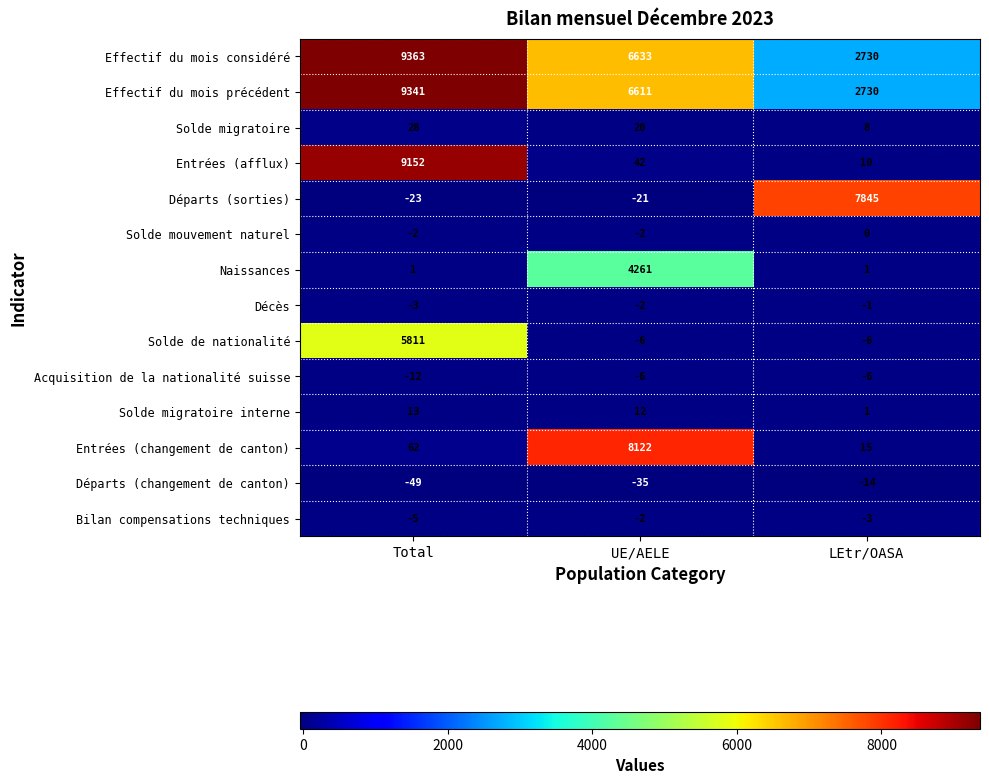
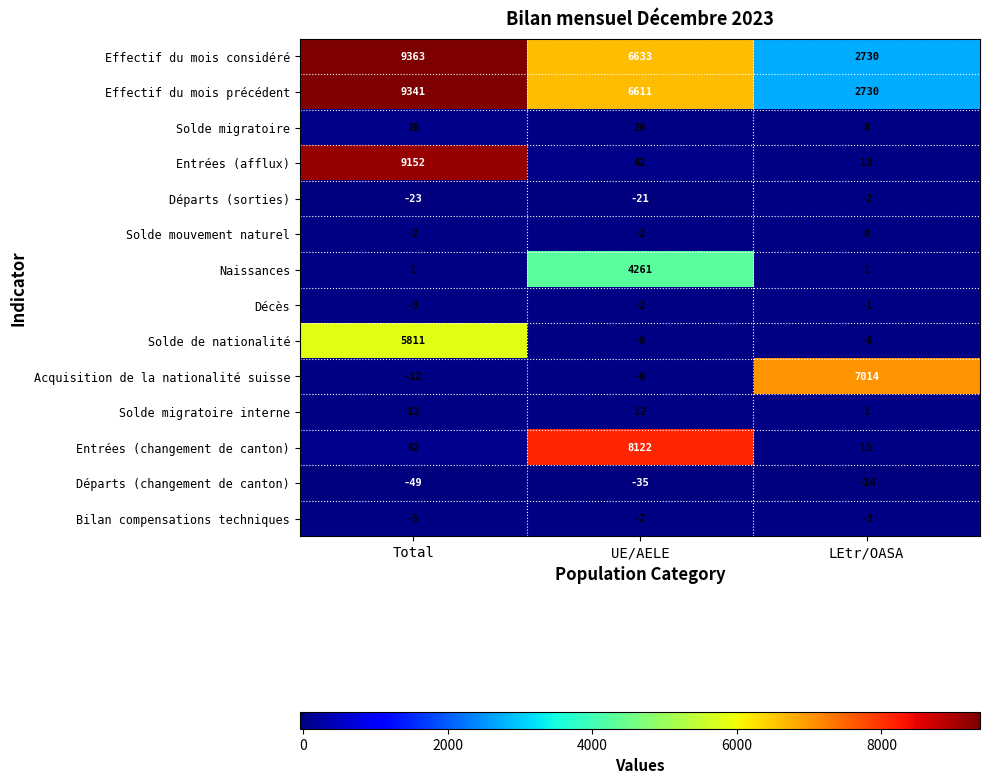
  {
    "Effectif du mois considéré": {
      "Total": 9363,
      "UE/AELE": 6633,
      "LEtr/OASA": 2730
    },
    "Effectif du mois précédent": {
      "Total": 9341,
      "UE/AELE": 6611,
      "LEtr/OASA": 2730
    },
    "Solde migratoire": {
      "Total": 28,
      "UE/AELE": 20,
      "LEtr/OASA": 8
    },
    "Entrées (afflux)": {
      "Total": 9152,
      "UE/AELE": 42,
      "LEtr/OASA": 10
    },
    "Départs (sorties)": {
      "Total": -23,
      "UE/AELE": -21,
-     "LEtr/OASA": 7845
+     "LEtr/OASA": -2
    },
    "Solde mouvement naturel": {
      "Total": -2,
      "UE/AELE": -2,
      "LEtr/OASA": 0
    },
    "Naissances": {
      "Total": 1,
      "UE/AELE": 4261,
      "LEtr/OASA": 1
    },
    "Décès": {
      "Total": -3,
      "UE/AELE": -2,
      "LEtr/OASA": -1
    },
    "Solde de nationalité": {
      "Total": 5811,
      "UE/AELE": -6,
      "LEtr/OASA": -6
    },
    "Acquisition de la nationalité suisse": {
      "Total": -12,
      "UE/AELE": -6,
-     "LEtr/OASA": -6
+     "LEtr/OASA": 7014
    },
    "Solde migratoire interne": {
      "Total": 13,
      "UE/AELE": 12,
      "LEtr/OASA": 1
    },
    "Entrées (changement de canton)": {
      "Total": 62,
      "UE/AELE": 8122,
      "LEtr/OASA": 15
    },
    "Départs (changement de canton)": {
      "Total": -49,
      "UE/AELE": -35,
      "LEtr/OASA": -14
    },
    "Bilan compensations techniques": {
      "Total": -5,
      "UE/AELE": -2,
      "LEtr/OASA": -3
    }
  }
